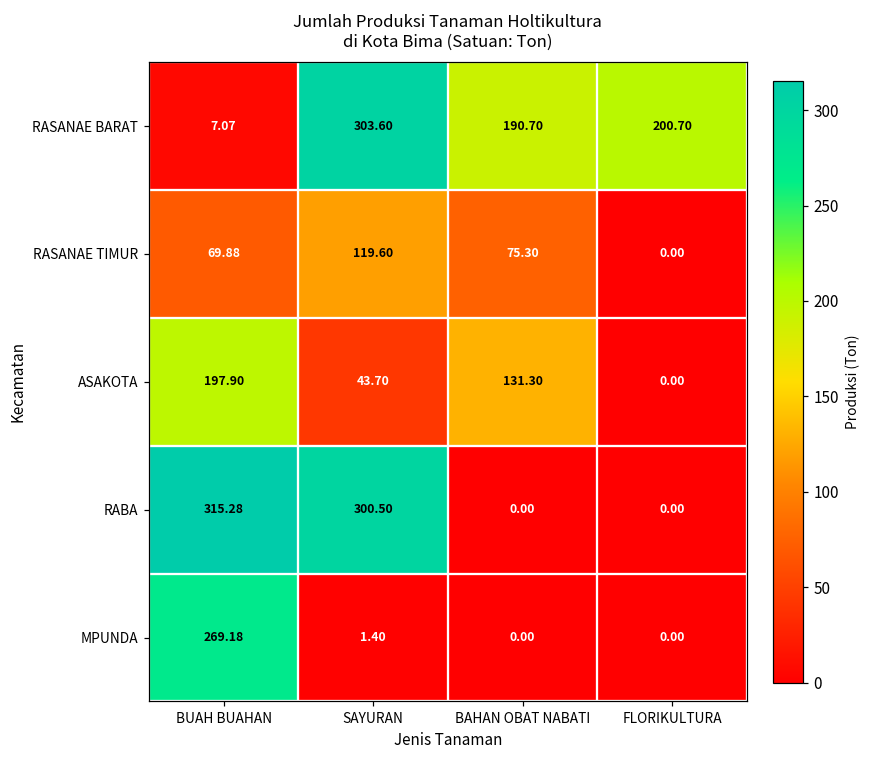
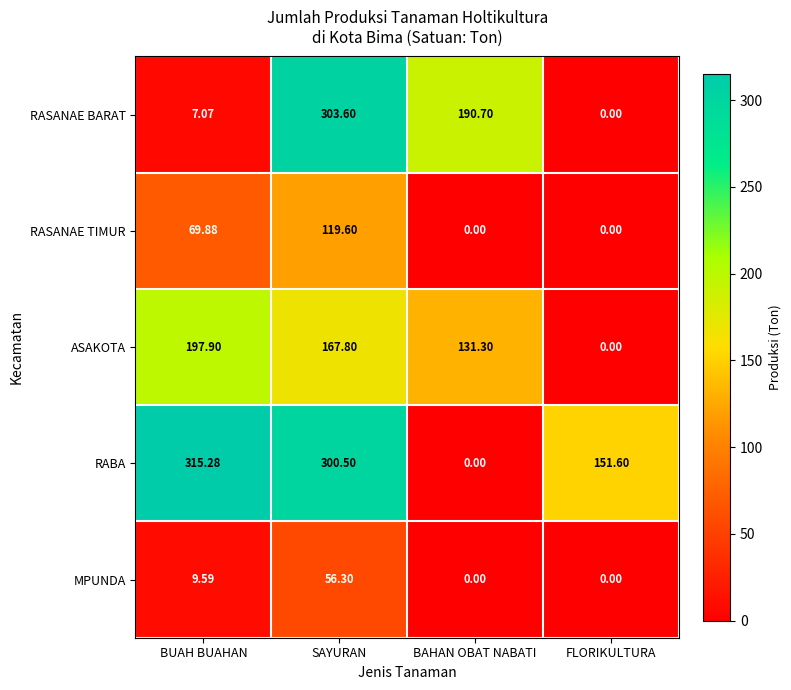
  {
    "RASANAE BARAT": {
      "BUAH BUAHAN": 7.07,
      "SAYURAN": 303.60,
      "BAHAN OBAT NABATI": 190.70,
-     "FLORIKULTURA": 200.70
+     "FLORIKULTURA": 0.00
    },
    "RASANAE TIMUR": {
      "BUAH BUAHAN": 69.88,
      "SAYURAN": 119.60,
-     "BAHAN OBAT NABATI": 75.30,
+     "BAHAN OBAT NABATI": 0.00,
      "FLORIKULTURA": 0.00
    },
    "ASAKOTA": {
      "BUAH BUAHAN": 197.90,
-     "SAYURAN": 43.70,
+     "SAYURAN": 167.80,
      "BAHAN OBAT NABATI": 131.30,
      "FLORIKULTURA": 0.00
    },
    "RABA": {
      "BUAH BUAHAN": 315.28,
      "SAYURAN": 300.50,
      "BAHAN OBAT NABATI": 0.00,
-     "FLORIKULTURA": 0.00
+     "FLORIKULTURA": 151.60
    },
    "MPUNDA": {
-     "BUAH BUAHAN": 269.18,
-     "SAYURAN": 1.40,
+     "BUAH BUAHAN": 9.59,
+     "SAYURAN": 56.30,
      "BAHAN OBAT NABATI": 0.00,
      "FLORIKULTURA": 0.00
    }
  }
